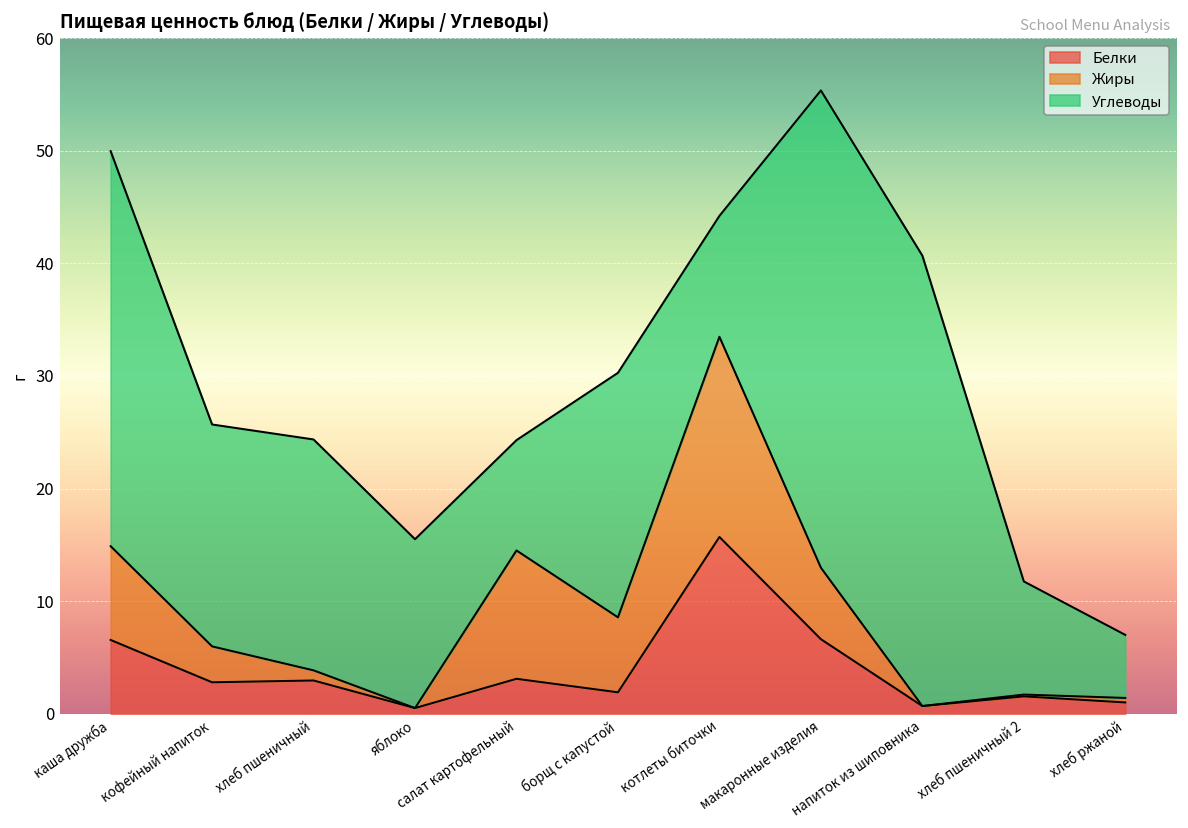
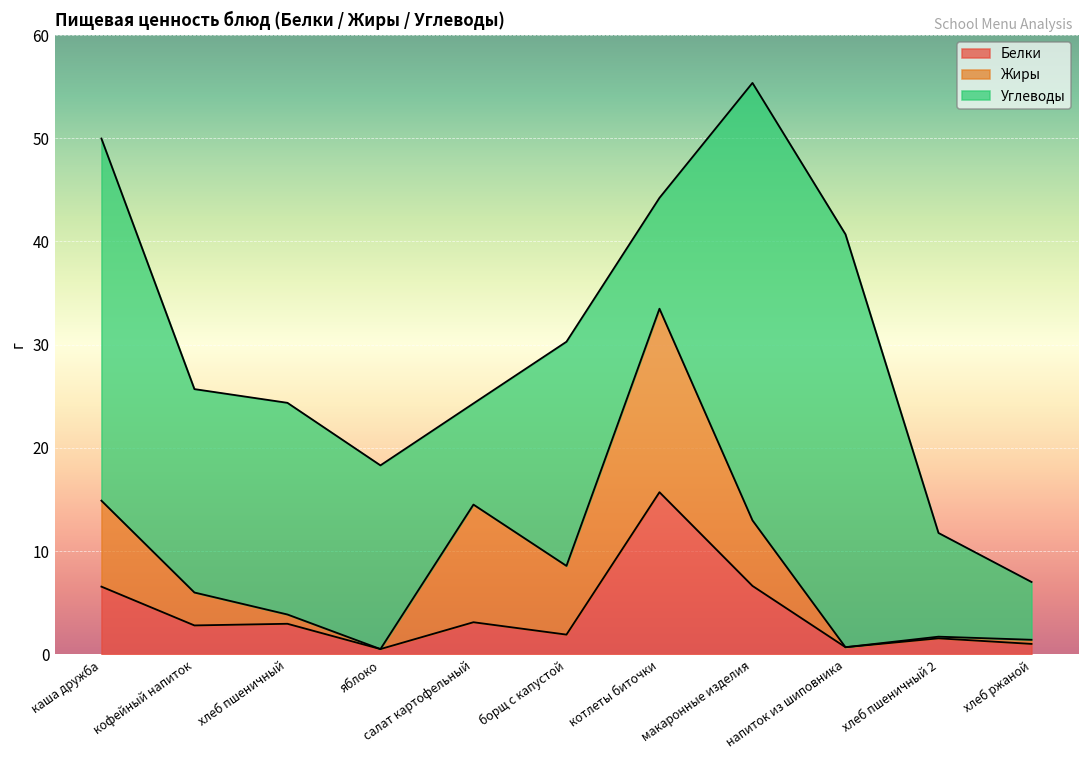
  {
    "Углеводы": {
      "каша дружба": 35,
      "кофейный напиток": 20,
      "хлеб пшеничный": 21,
-     "яблоко": 15,
+     "яблоко": 18,
      "салат картофельный": 10,
      "борщ с капустой": 22,
      "котлеты биточки": 11,
      "макаронные изделия": 42,
      "напиток из шиповника": 40,
      "хлеб пшеничный 2": 10,
      "хлеб ржаной": 6
    }
  }
